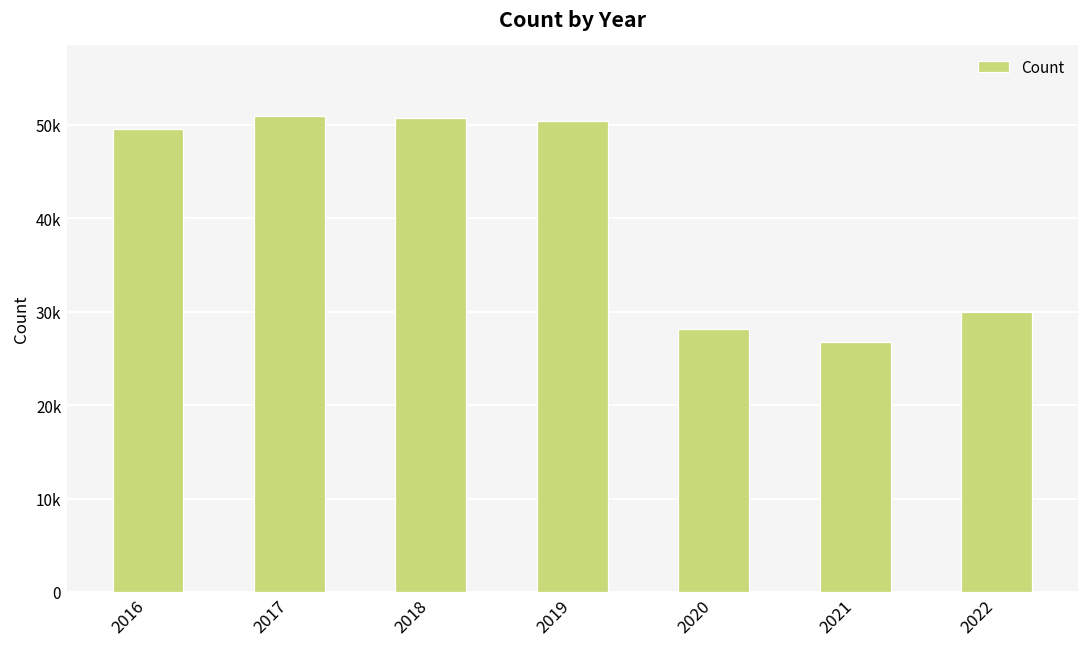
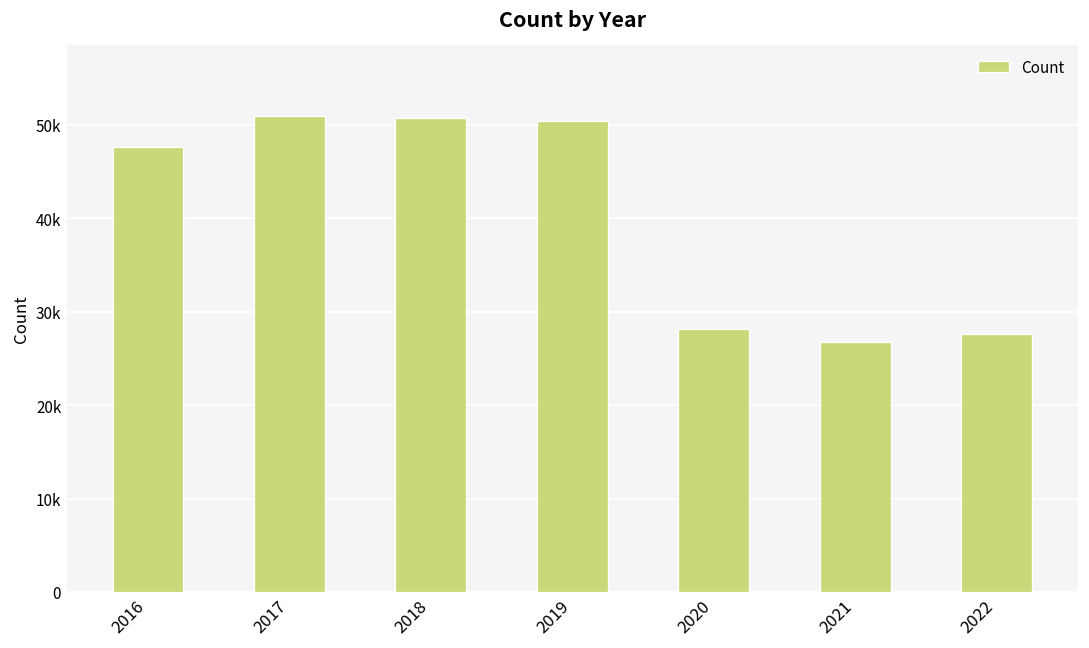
  {
-   "2016": 50000,
+   "2016": 48000,
    "2017": 51000,
    "2018": 51000,
    "2019": 50000,
    "2020": 28000,
    "2021": 27000,
-   "2022": 30000
+   "2022": 28000
  }
